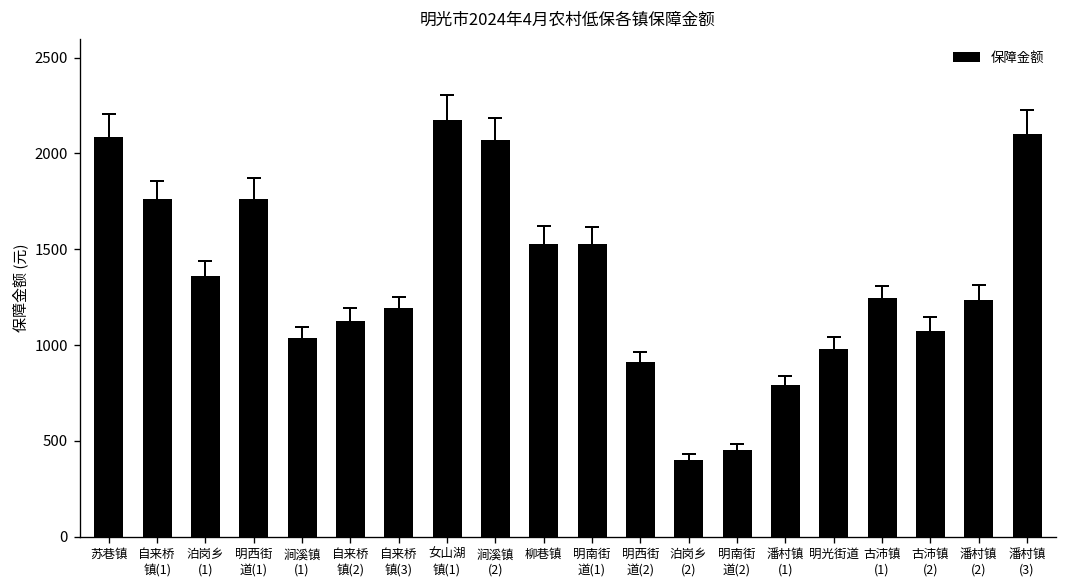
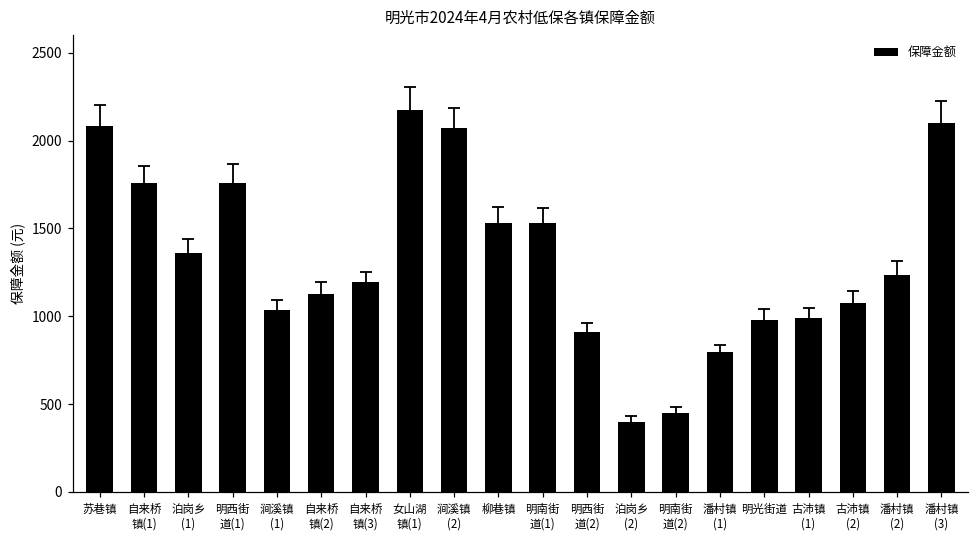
  {
    "保障金额": {
      "苏巷镇": 2080,
      "自来桥 镇(1)": 1760,
      "泊岗乡 (1)": 1360,
      "明西街 道(1)": 1760,
      "涧溪镇 (1)": 1040,
      "自来桥 镇(2)": 1130,
      "自来桥 镇(3)": 1200,
      "女山湖 镇(1)": 2180,
      "涧溪镇 (2)": 2070,
      "柳巷镇": 1530,
      "明南街 道(1)": 1530,
      "明西街 道(2)": 910,
      "泊岗乡 (2)": 400,
      "明南街 道(2)": 450,
      "潘村镇 (1)": 790,
      "明光街道": 980,
-     "古沛镇 (1)": 1250,
+     "古沛镇 (1)": 990,
      "古沛镇 (2)": 1070,
      "潘村镇 (2)": 1230,
      "潘村镇 (3)": 2100
    }
  }
